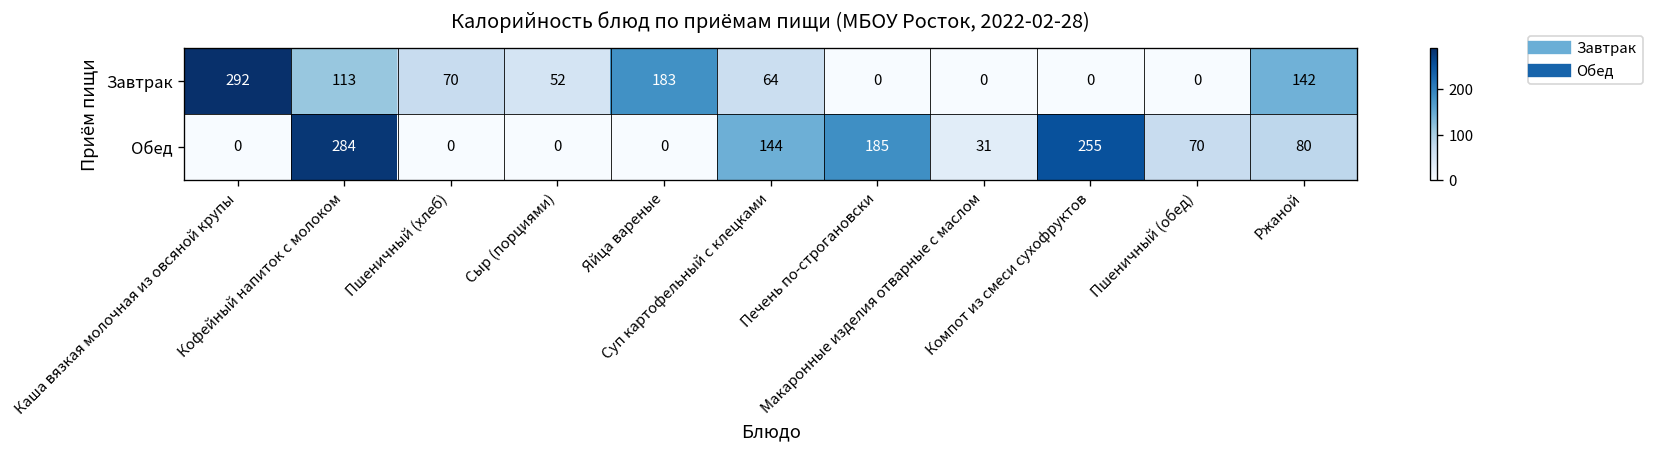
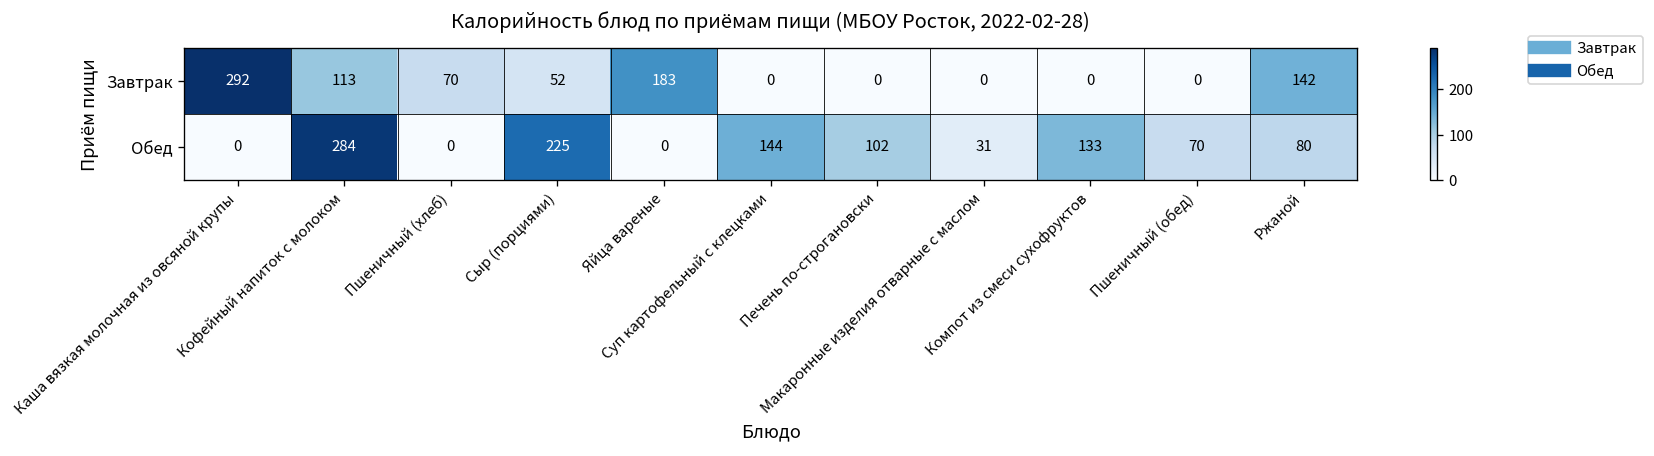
  {
    "Завтрак": {
      "Каша вязкая молочная из овсяной крупы": 292,
      "Кофейный напиток с молоком": 113,
      "Пшеничный (хлеб)": 70,
      "Сыр (порциями)": 52,
      "Яйца вареные": 183,
-     "Суп картофельный с клецками": 64,
+     "Суп картофельный с клецками": 0,
      "Печень по-строгановски": 0,
      "Макаронные изделия отварные с маслом": 0,
      "Компот из смеси сухофруктов": 0,
      "Пшеничный (обед)": 0,
      "Ржаной": 142
    },
    "Обед": {
      "Каша вязкая молочная из овсяной крупы": 0,
      "Кофейный напиток с молоком": 284,
      "Пшеничный (хлеб)": 0,
-     "Сыр (порциями)": 0,
+     "Сыр (порциями)": 225,
      "Яйца вареные": 0,
      "Суп картофельный с клецками": 144,
-     "Печень по-строгановски": 185,
+     "Печень по-строгановски": 102,
      "Макаронные изделия отварные с маслом": 31,
-     "Компот из смеси сухофруктов": 255,
+     "Компот из смеси сухофруктов": 133,
      "Пшеничный (обед)": 70,
      "Ржаной": 80
    }
  }
